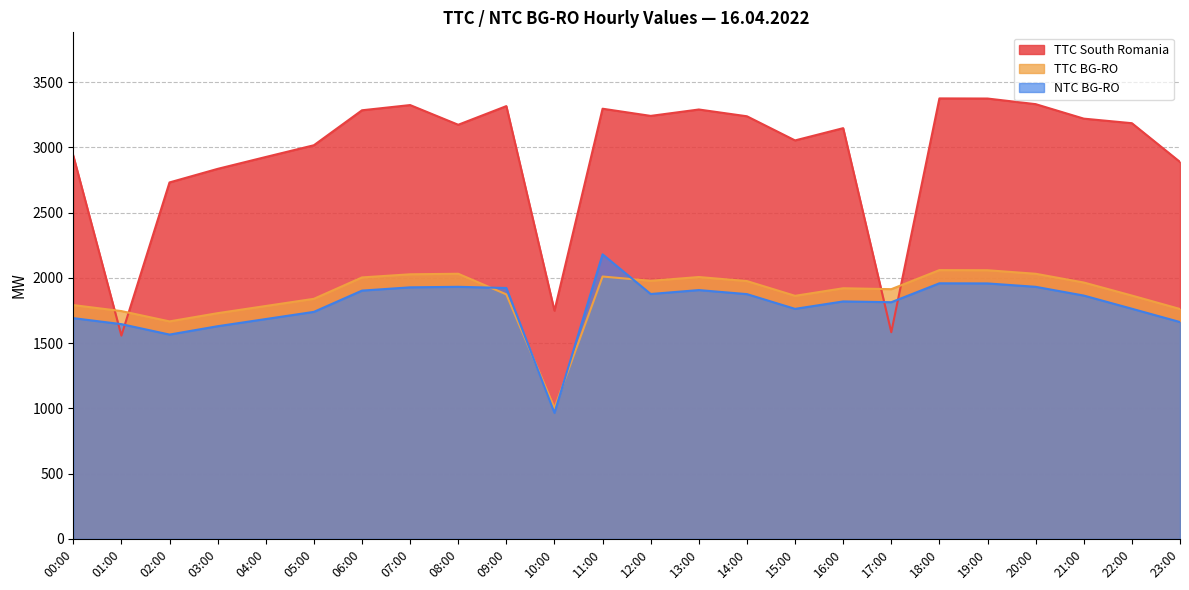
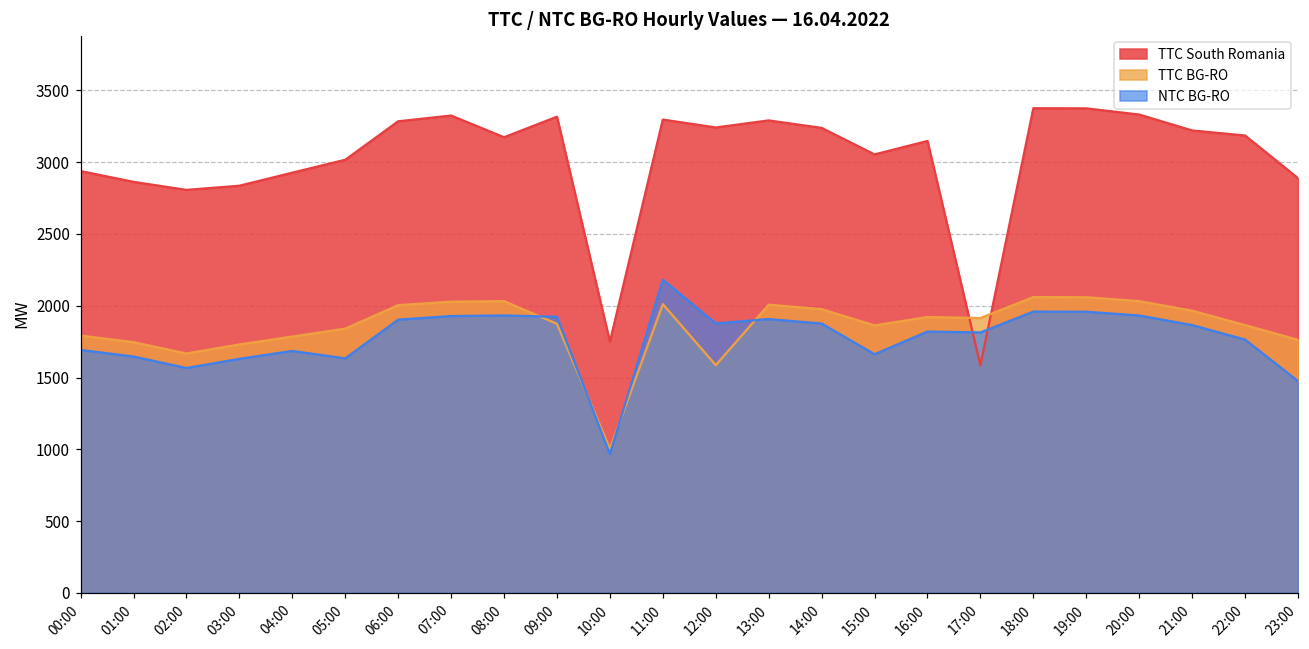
  {
    "TTC South Romania": {
      "00:00": 2940,
-     "01:00": 1560,
-     "02:00": 2730,
+     "01:00": 2860,
+     "02:00": 2810,
      "03:00": 2840,
      "04:00": 2930,
      "05:00": 3020,
      "06:00": 3290,
      "07:00": 3330,
      "08:00": 3170,
      "09:00": 3320,
      "10:00": 1750,
      "11:00": 3300,
      "12:00": 3240,
      "13:00": 3290,
      "14:00": 3240,
      "15:00": 3050,
      "16:00": 3150,
      "17:00": 1580,
      "18:00": 3380,
      "19:00": 3380,
      "20:00": 3330,
      "21:00": 3220,
      "22:00": 3190,
      "23:00": 2890
    },
    "TTC BG-RO": {
      "00:00": 1790,
      "01:00": 1750,
      "02:00": 1670,
      "03:00": 1730,
      "04:00": 1790,
      "05:00": 1840,
      "06:00": 2000,
      "07:00": 2030,
      "08:00": 2030,
      "09:00": 1870,
      "10:00": 1000,
      "11:00": 2010,
-     "12:00": 1980,
+     "12:00": 1590,
      "13:00": 2010,
      "14:00": 1980,
      "15:00": 1860,
      "16:00": 1920,
      "17:00": 1910,
      "18:00": 2060,
      "19:00": 2060,
      "20:00": 2030,
      "21:00": 1970,
      "22:00": 1870,
      "23:00": 1760
    },
    "NTC BG-RO": {
      "00:00": 1690,
      "01:00": 1650,
      "02:00": 1570,
      "03:00": 1630,
      "04:00": 1690,
-     "05:00": 1740,
+     "05:00": 1630,
      "06:00": 1900,
      "07:00": 1930,
      "08:00": 1930,
      "09:00": 1920,
      "10:00": 970,
      "11:00": 2180,
      "12:00": 1880,
      "13:00": 1910,
      "14:00": 1880,
-     "15:00": 1760,
+     "15:00": 1660,
      "16:00": 1820,
      "17:00": 1810,
      "18:00": 1960,
      "19:00": 1960,
      "20:00": 1930,
      "21:00": 1870,
      "22:00": 1760,
-     "23:00": 1660
+     "23:00": 1480
    }
  }
